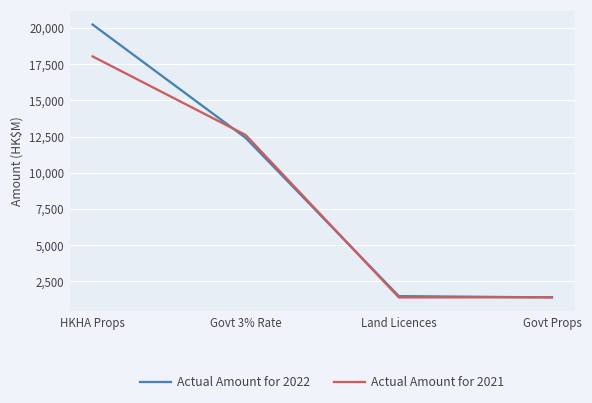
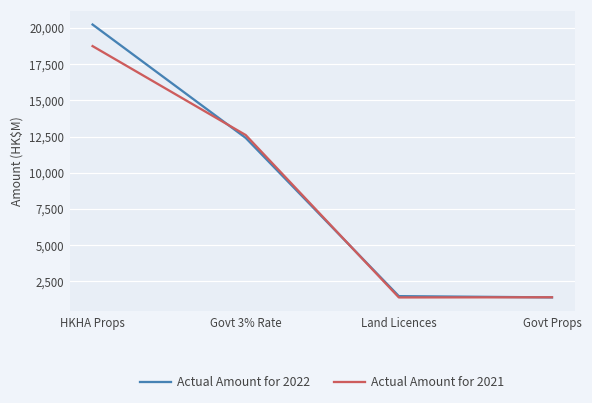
  {
    "Actual Amount for 2022": {
      "HKHA Props": "20,200",
      "Govt 3% Rate": "12,400"
    },
    "Actual Amount for 2021": {
-     "HKHA Props": "18,000",
+     "HKHA Props": "18,700",
      "Govt 3% Rate": "12,600"
    }
  }
